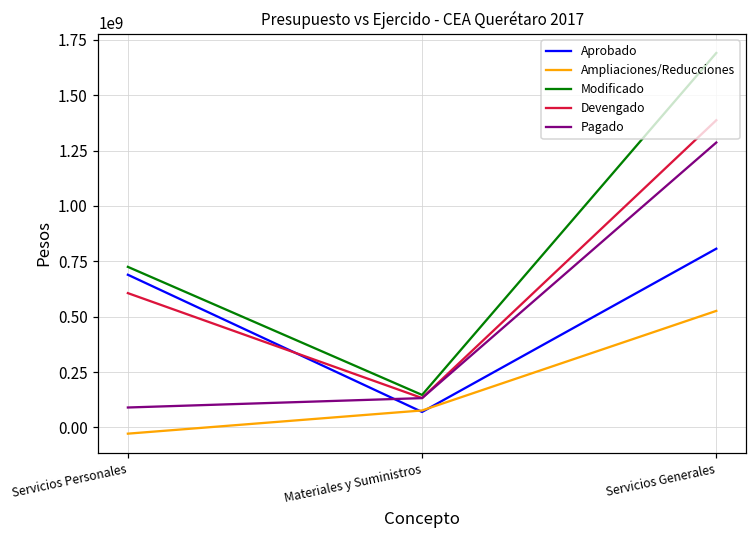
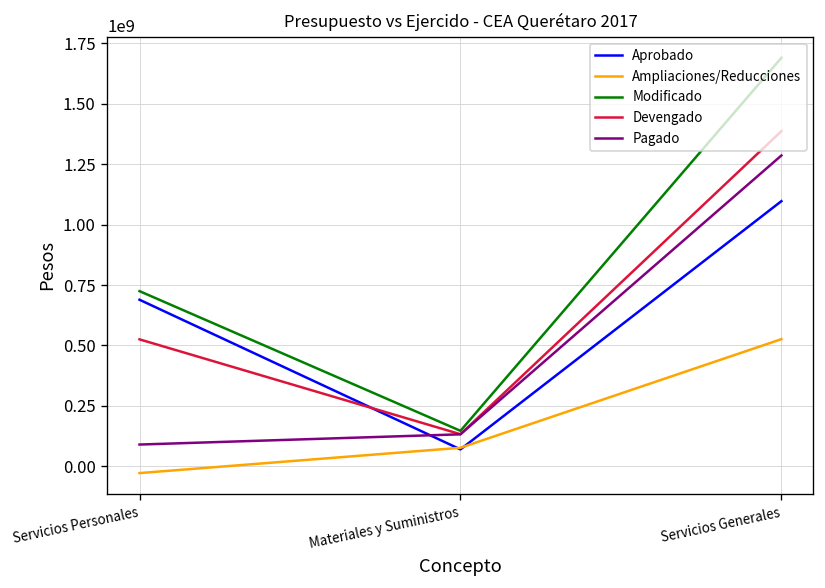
  {
    "Aprobado": {
      "Servicios Personales": 690000000,
-     "Servicios Generales": 810000000
+     "Servicios Generales": 1100000000
    },
    "Ampliaciones/Reducciones": {
      "Servicios Personales": -30000000,
      "Servicios Generales": 530000000
    },
    "Modificado": {
      "Servicios Personales": 720000000,
      "Materiales y Suministros": 150000000
    },
    "Devengado": {
-     "Servicios Personales": 610000000
+     "Servicios Personales": 530000000
    },
    "Pagado": {
      "Servicios Personales": 90000000,
      "Servicios Generales": 1290000000
    }
  }
